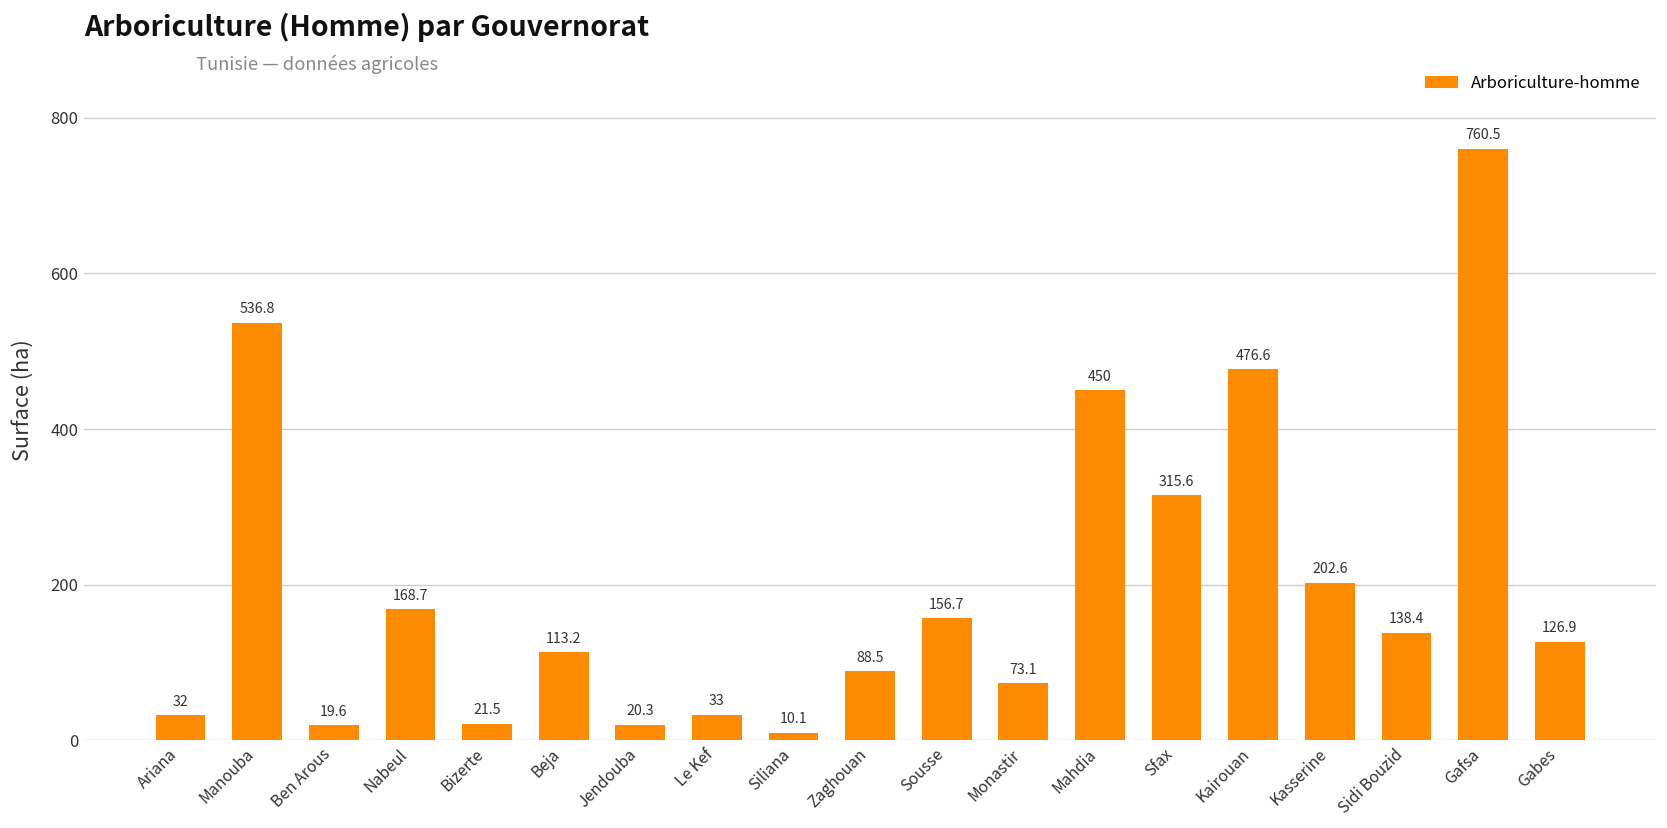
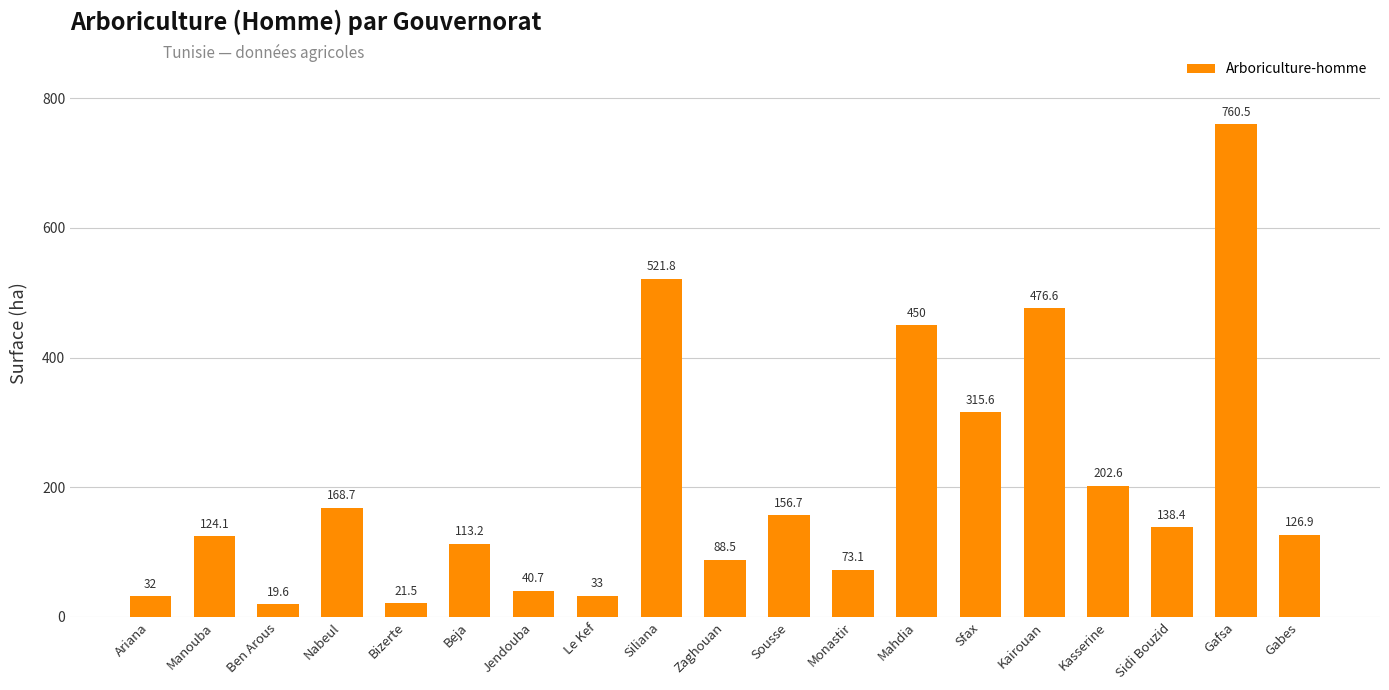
  {
    "Ariana": 32,
-   "Manouba": 536.8,
+   "Manouba": 124.1,
    "Ben Arous": 19.6,
    "Nabeul": 168.7,
    "Bizerte": 21.5,
    "Beja": 113.2,
-   "Jendouba": 20.3,
+   "Jendouba": 40.7,
    "Le Kef": 33,
-   "Siliana": 10.1,
+   "Siliana": 521.8,
    "Zaghouan": 88.5,
    "Sousse": 156.7,
    "Monastir": 73.1,
    "Mahdia": 450,
    "Sfax": 315.6,
    "Kairouan": 476.6,
    "Kasserine": 202.6,
    "Sidi Bouzid": 138.4,
    "Gafsa": 760.5,
    "Gabes": 126.9
  }
